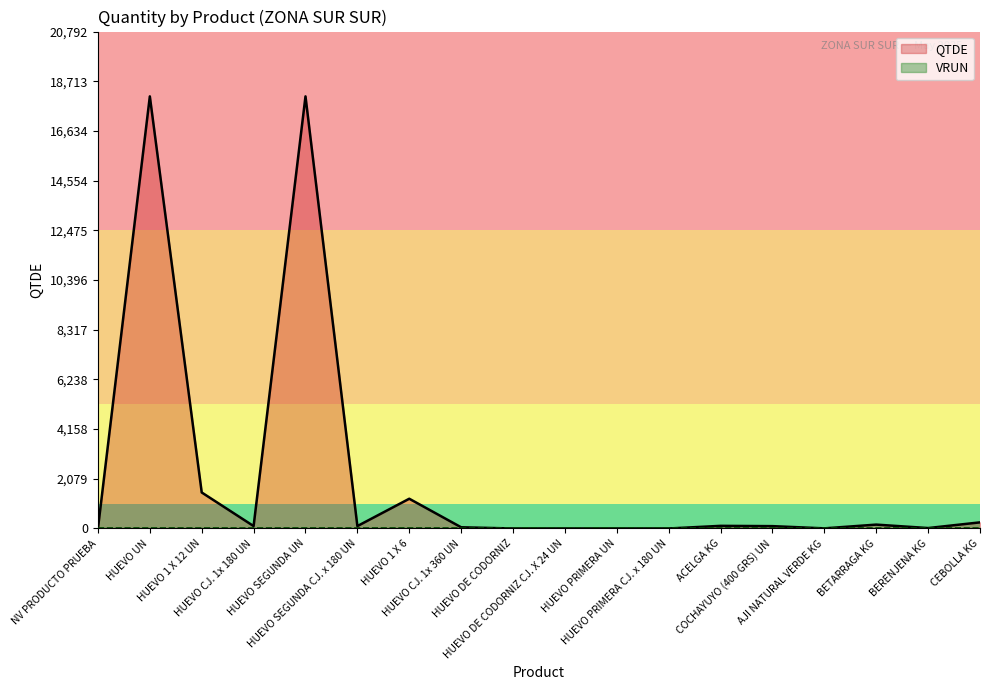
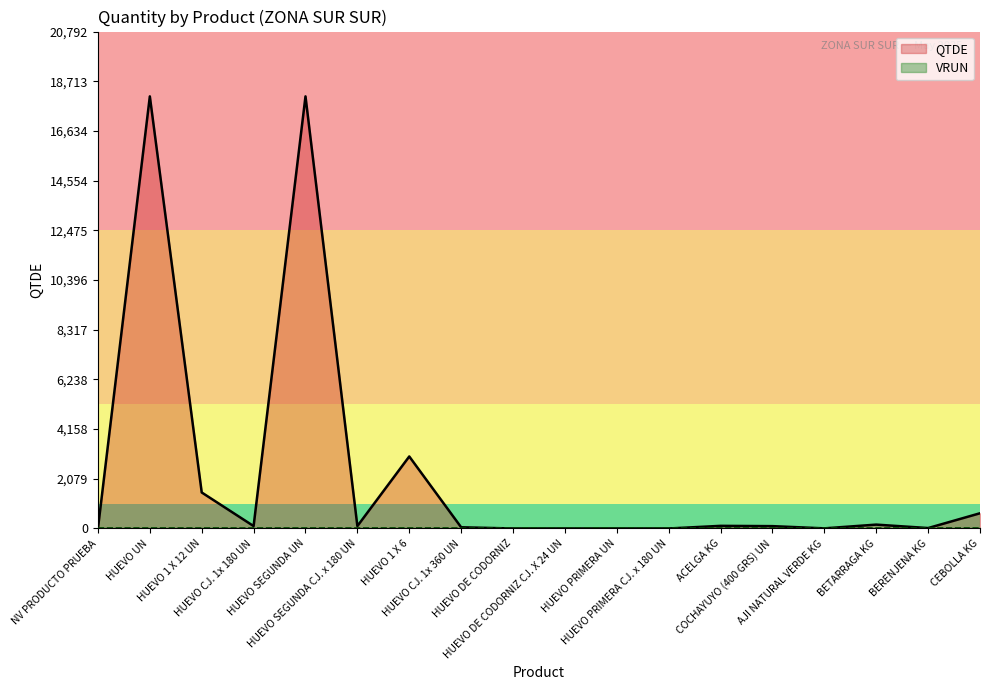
  {
    "QTDE": {
      "HUEVO UN": "18,100",
      "HUEVO 1 X 12 UN": "1,500",
      "HUEVO SEGUNDA UN": "18,100",
-     "HUEVO 1 X 6": "1,200",
+     "HUEVO 1 X 6": "3,000",
      "ACELGA KG": "100",
      "BETARRAGA KG": "200",
-     "CEBOLLA KG": "300"
+     "CEBOLLA KG": "600"
    },
    "VRUN": {
      "HUEVO UN": "0",
      "HUEVO 1 X 12 UN": "0",
      "HUEVO SEGUNDA UN": "0",
      "HUEVO 1 X 6": "0",
      "ACELGA KG": "0",
      "BETARRAGA KG": "0",
      "CEBOLLA KG": "0"
    }
  }
